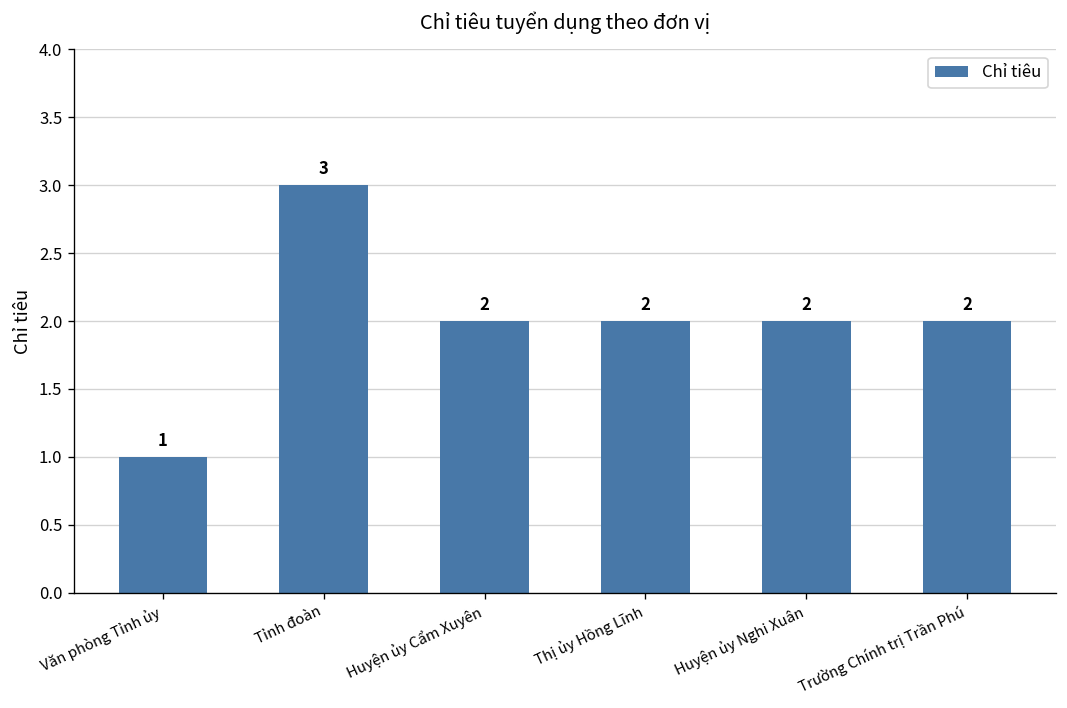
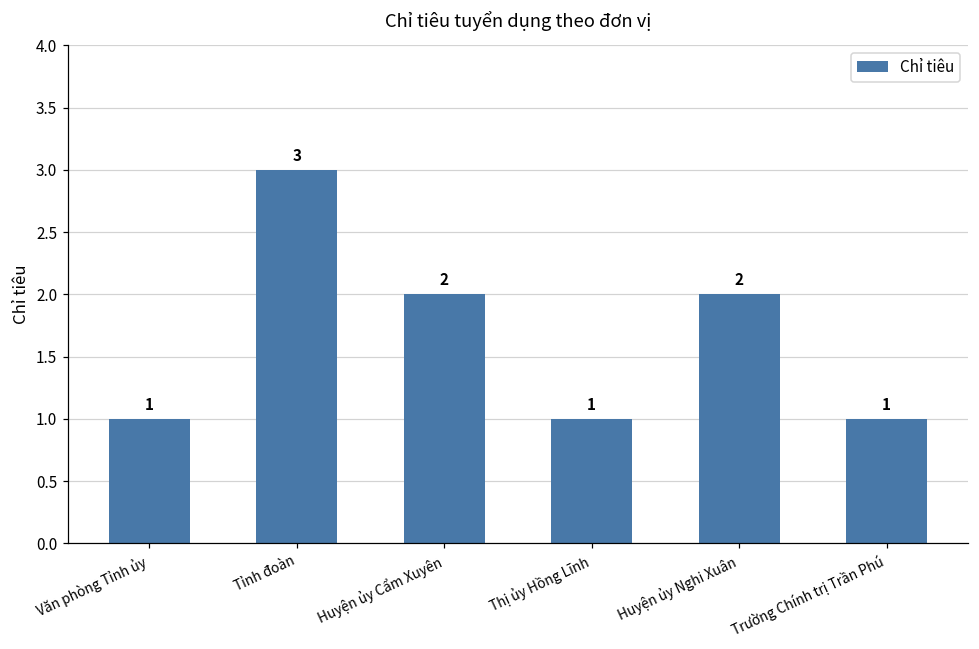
  {
    "Văn phòng Tỉnh ủy": 1,
    "Tỉnh đoàn": 3,
    "Huyện ủy Cẩm Xuyên": 2,
-   "Thị ủy Hồng Lĩnh": 2,
+   "Thị ủy Hồng Lĩnh": 1,
    "Huyện ủy Nghi Xuân": 2,
-   "Trường Chính trị Trần Phú": 2
+   "Trường Chính trị Trần Phú": 1
  }
